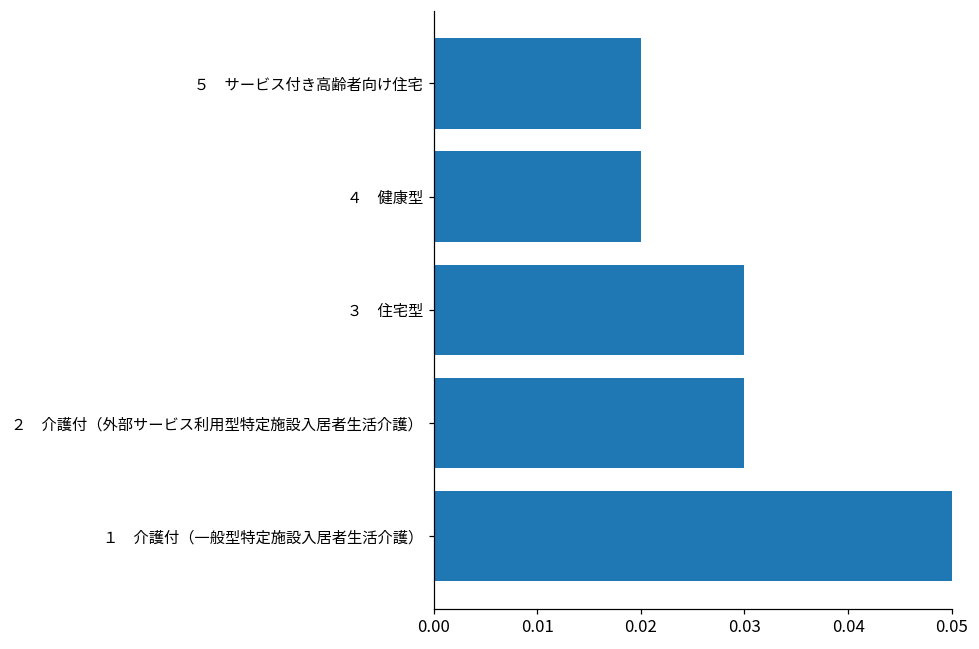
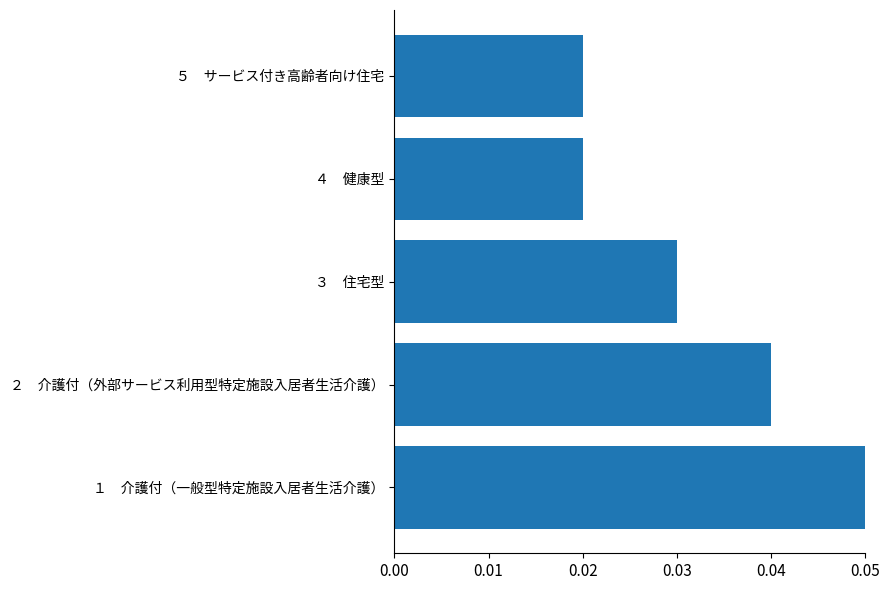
  {
    "５ サービス付き高齢者向け住宅": 0.020,
    "４ 健康型": 0.020,
    "３ 住宅型": 0.030,
-   "２ 介護付（外部サービス利用型特定施設入居者生活介護）": 0.030,
+   "２ 介護付（外部サービス利用型特定施設入居者生活介護）": 0.040,
    "１ 介護付（一般型特定施設入居者生活介護）": 0.050
  }
